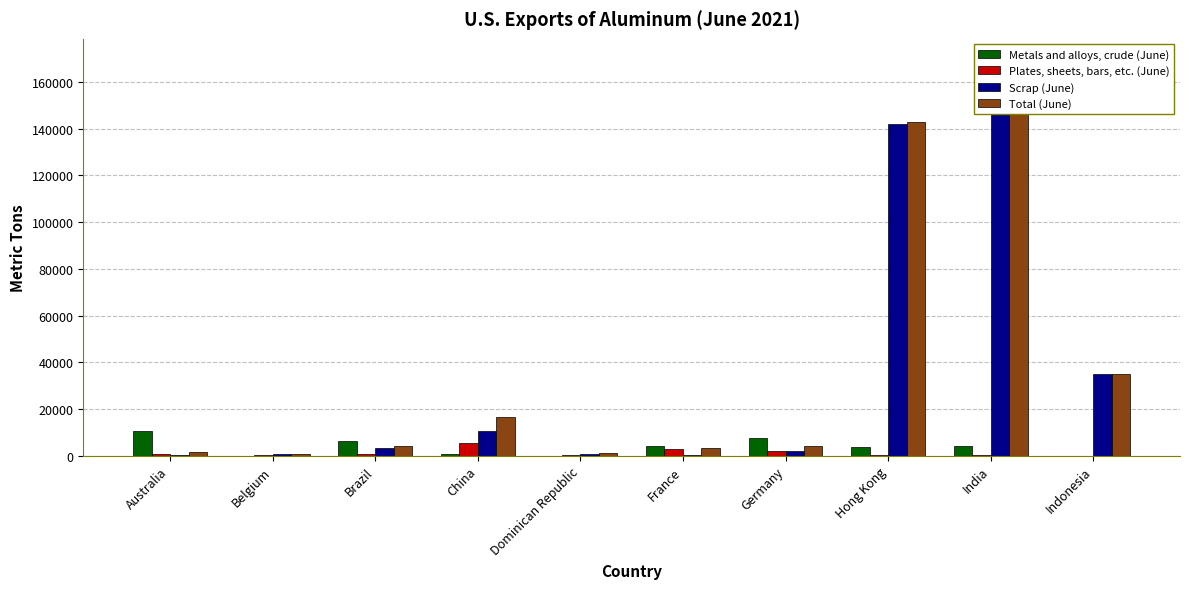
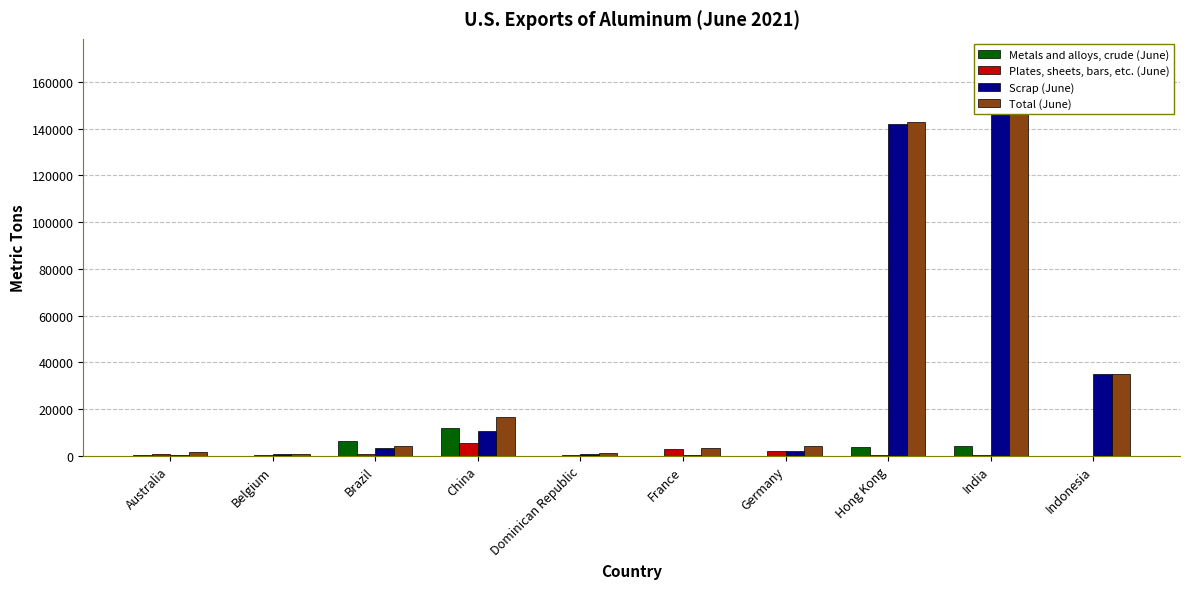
  {
    "Metals and alloys, crude (June)": {
-     "Australia": 11000,
+     "Australia": 1000,
      "Brazil": 6000,
-     "China": 1000,
-     "France": 4000,
-     "Germany": 8000,
+     "China": 12000,
+     "France": 0,
+     "Germany": 0,
      "Hong Kong": 4000,
      "India": 4000,
      "Indonesia": 0
    },
    "Plates, sheets, bars, etc. (June)": {
      "China": 5000,
      "France": 3000,
      "Germany": 2000
    },
    "Scrap (June)": {
      "Brazil": 3000,
      "China": 11000,
      "Germany": 2000,
      "Hong Kong": 142000,
      "Indonesia": 35000
    },
    "Total (June)": {
      "Australia": 1000,
      "Brazil": 4000,
      "China": 17000,
      "Dominican Republic": 1000,
      "France": 3000,
      "Germany": 4000,
      "Hong Kong": 143000,
      "Indonesia": 35000
    }
  }
